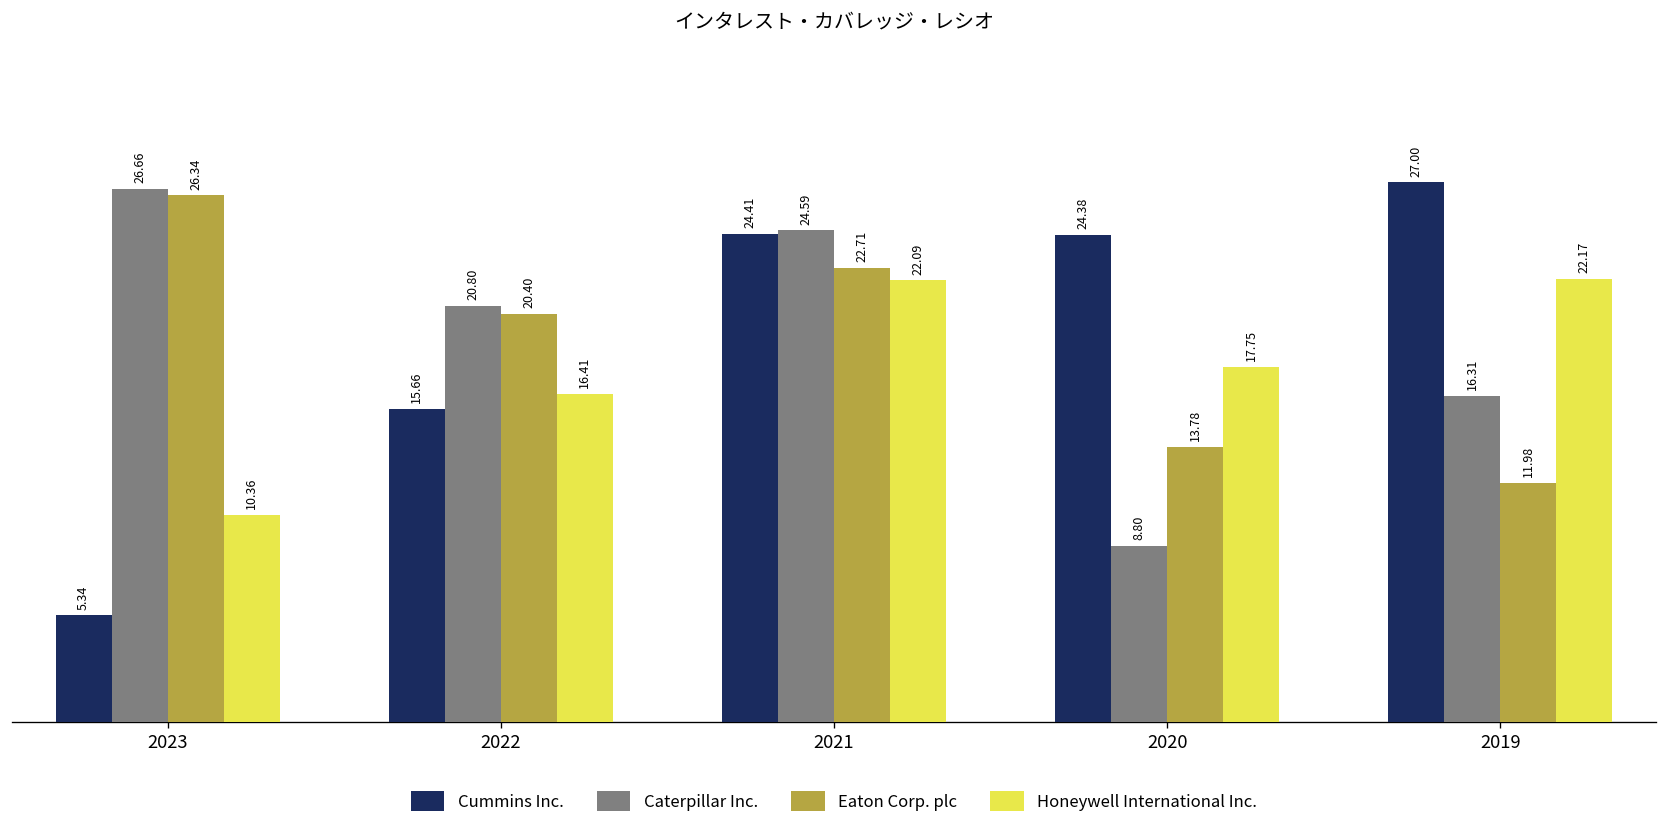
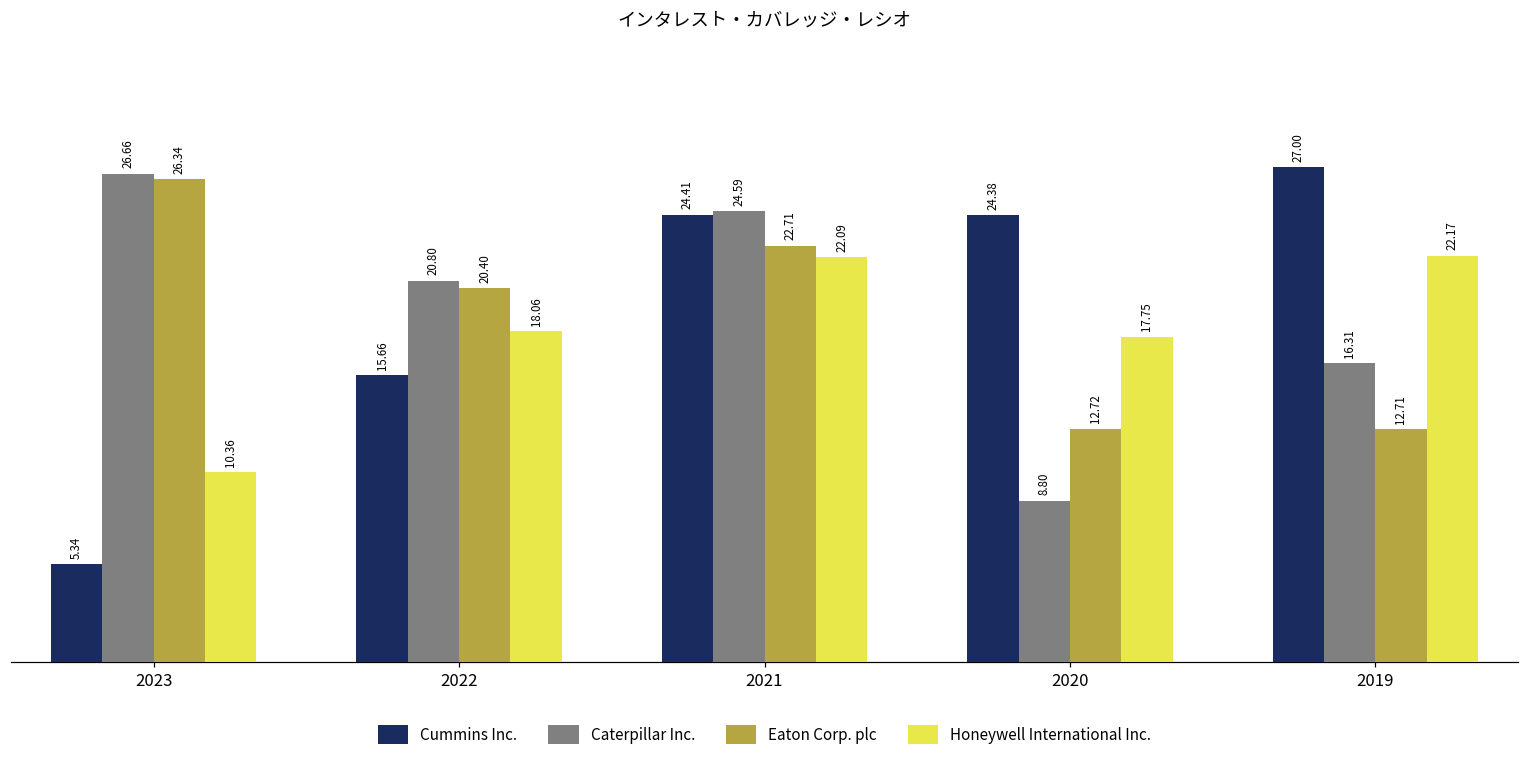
  {
    "Cummins Inc.": {
      "2023": 5.34,
      "2022": 15.66,
      "2021": 24.41,
      "2020": 24.38,
      "2019": 27.00
    },
    "Caterpillar Inc.": {
      "2023": 26.66,
      "2022": 20.80,
      "2021": 24.59,
      "2020": 8.80,
      "2019": 16.31
    },
    "Eaton Corp. plc": {
      "2023": 26.34,
      "2022": 20.40,
      "2021": 22.71,
-     "2020": 13.78,
-     "2019": 11.98
+     "2020": 12.72,
+     "2019": 12.71
    },
    "Honeywell International Inc.": {
      "2023": 10.36,
-     "2022": 16.41,
+     "2022": 18.06,
      "2021": 22.09,
      "2020": 17.75,
      "2019": 22.17
    }
  }
